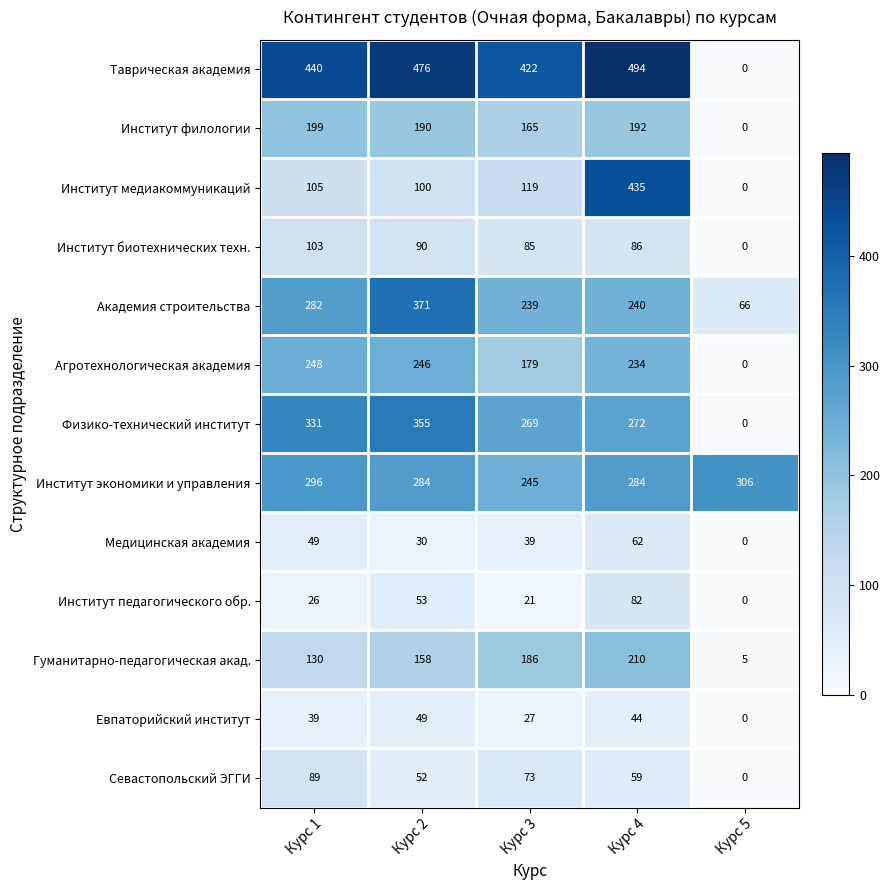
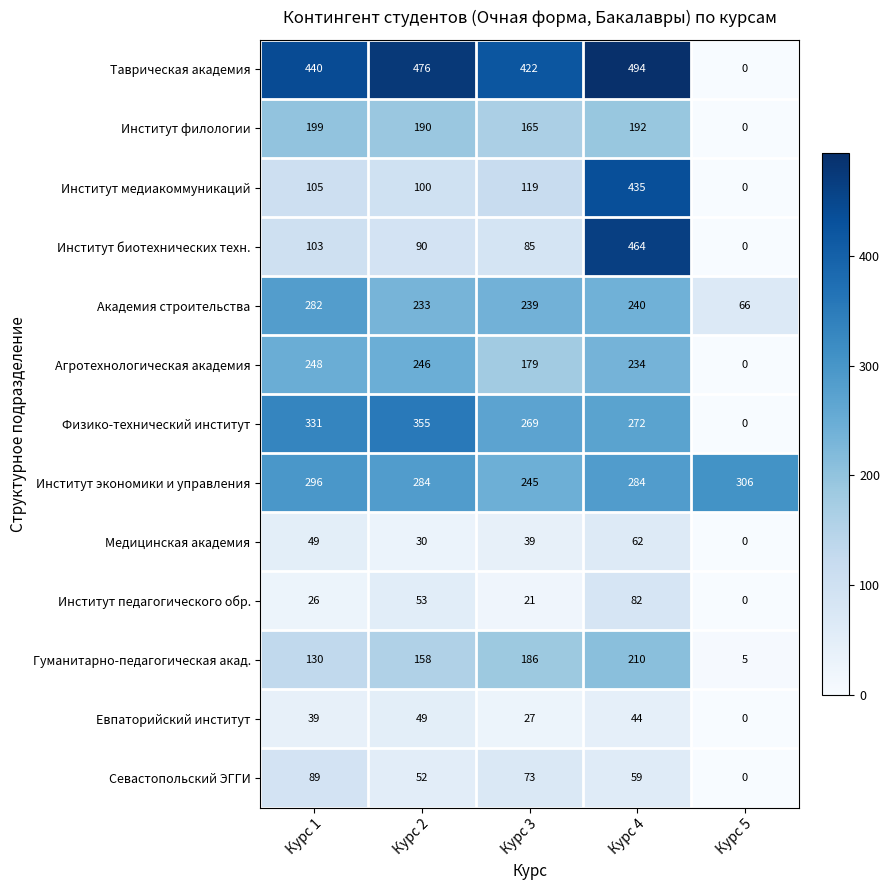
  {
    "Таврическая академия": {
      "Курс 1": 440,
      "Курс 2": 476,
      "Курс 3": 422,
      "Курс 4": 494,
      "Курс 5": 0
    },
    "Институт филологии": {
      "Курс 1": 199,
      "Курс 2": 190,
      "Курс 3": 165,
      "Курс 4": 192,
      "Курс 5": 0
    },
    "Институт медиакоммуникаций": {
      "Курс 1": 105,
      "Курс 2": 100,
      "Курс 3": 119,
      "Курс 4": 435,
      "Курс 5": 0
    },
    "Институт биотехнических техн.": {
      "Курс 1": 103,
      "Курс 2": 90,
      "Курс 3": 85,
-     "Курс 4": 86,
+     "Курс 4": 464,
      "Курс 5": 0
    },
    "Академия строительства": {
      "Курс 1": 282,
-     "Курс 2": 371,
+     "Курс 2": 233,
      "Курс 3": 239,
      "Курс 4": 240,
      "Курс 5": 66
    },
    "Агротехнологическая академия": {
      "Курс 1": 248,
      "Курс 2": 246,
      "Курс 3": 179,
      "Курс 4": 234,
      "Курс 5": 0
    },
    "Физико-технический институт": {
      "Курс 1": 331,
      "Курс 2": 355,
      "Курс 3": 269,
      "Курс 4": 272,
      "Курс 5": 0
    },
    "Институт экономики и управления": {
      "Курс 1": 296,
      "Курс 2": 284,
      "Курс 3": 245,
      "Курс 4": 284,
      "Курс 5": 306
    },
    "Медицинская академия": {
      "Курс 1": 49,
      "Курс 2": 30,
      "Курс 3": 39,
      "Курс 4": 62,
      "Курс 5": 0
    },
    "Институт педагогического обр.": {
      "Курс 1": 26,
      "Курс 2": 53,
      "Курс 3": 21,
      "Курс 4": 82,
      "Курс 5": 0
    },
    "Гуманитарно-педагогическая акад.": {
      "Курс 1": 130,
      "Курс 2": 158,
      "Курс 3": 186,
      "Курс 4": 210,
      "Курс 5": 5
    },
    "Евпаторийский институт": {
      "Курс 1": 39,
      "Курс 2": 49,
      "Курс 3": 27,
      "Курс 4": 44,
      "Курс 5": 0
    },
    "Севастопольский ЭГГИ": {
      "Курс 1": 89,
      "Курс 2": 52,
      "Курс 3": 73,
      "Курс 4": 59,
      "Курс 5": 0
    }
  }
